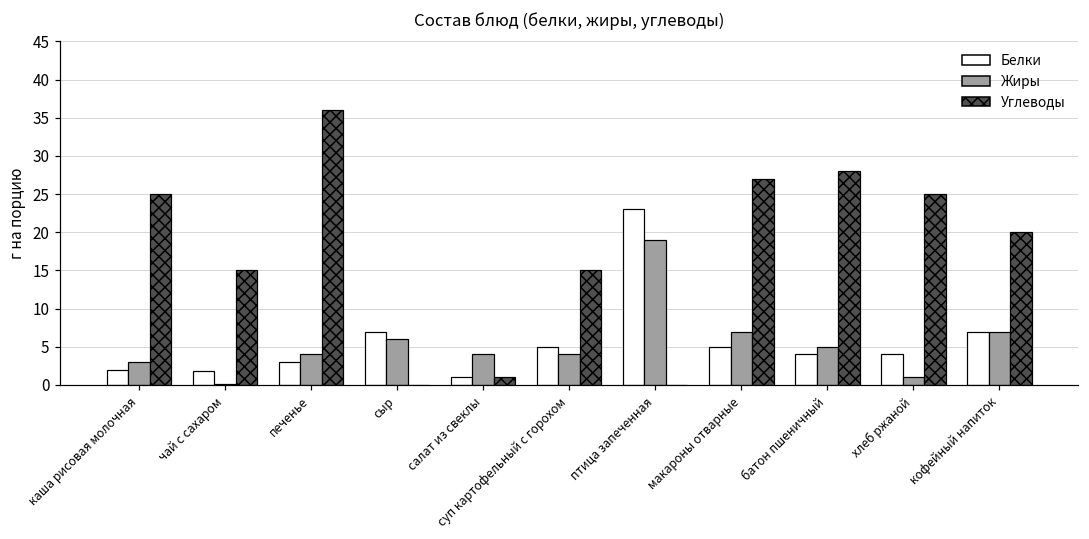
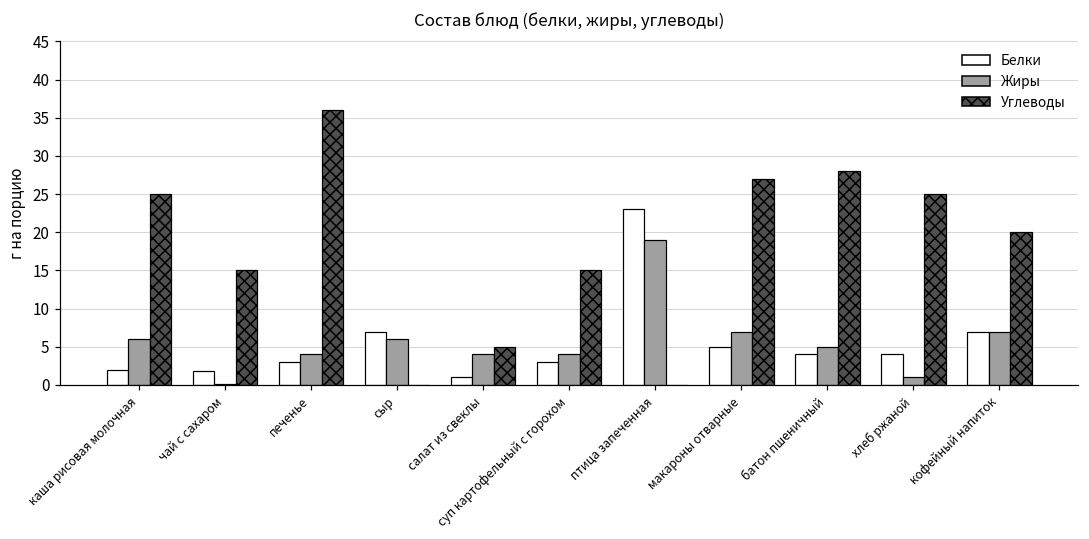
  {
    "Белки": {
      "каша рисовая молочная": 2,
      "чай с сахаром": 2,
      "печенье": 3,
      "сыр": 7,
      "салат из свеклы": 1,
-     "суп картофельный с горохом": 5,
+     "суп картофельный с горохом": 3,
      "птица запеченная": 23,
      "макароны отварные": 5,
      "батон пшеничный": 4,
      "хлеб ржаной": 4,
      "кофейный напиток": 7
    },
    "Жиры": {
-     "каша рисовая молочная": 3,
+     "каша рисовая молочная": 6,
      "печенье": 4,
      "сыр": 6,
      "салат из свеклы": 4,
      "суп картофельный с горохом": 4,
      "птица запеченная": 19,
      "макароны отварные": 7,
      "батон пшеничный": 5,
      "хлеб ржаной": 1,
      "кофейный напиток": 7
    },
    "Углеводы": {
      "каша рисовая молочная": 25,
      "чай с сахаром": 15,
      "печенье": 36,
      "сыр": 0,
-     "салат из свеклы": 1,
+     "салат из свеклы": 5,
      "суп картофельный с горохом": 15,
      "птица запеченная": 0,
      "макароны отварные": 27,
      "батон пшеничный": 28,
      "хлеб ржаной": 25,
      "кофейный напиток": 20
    }
  }
